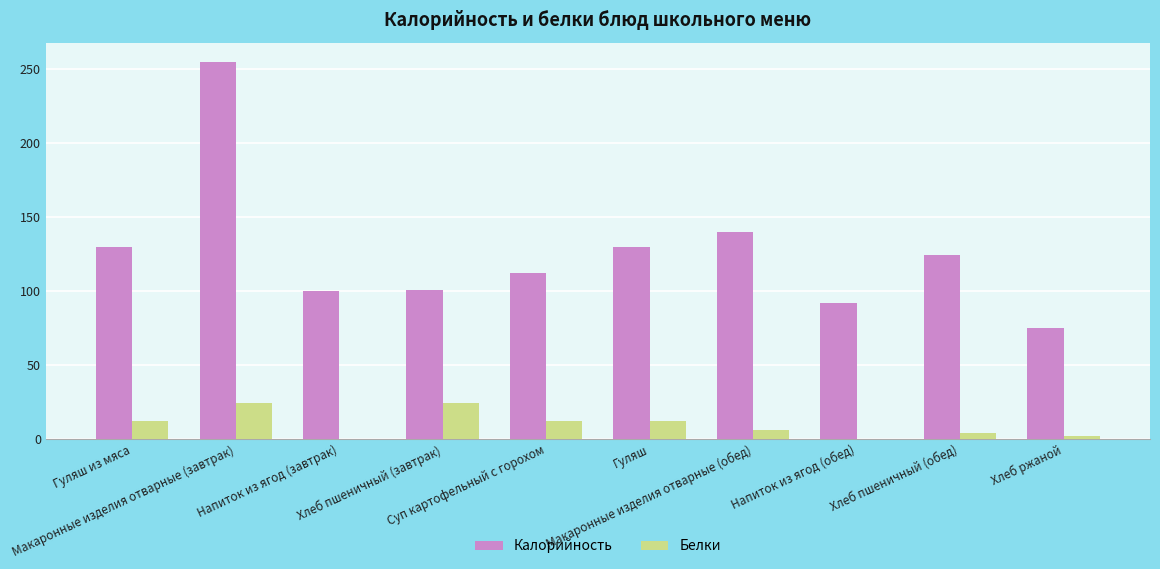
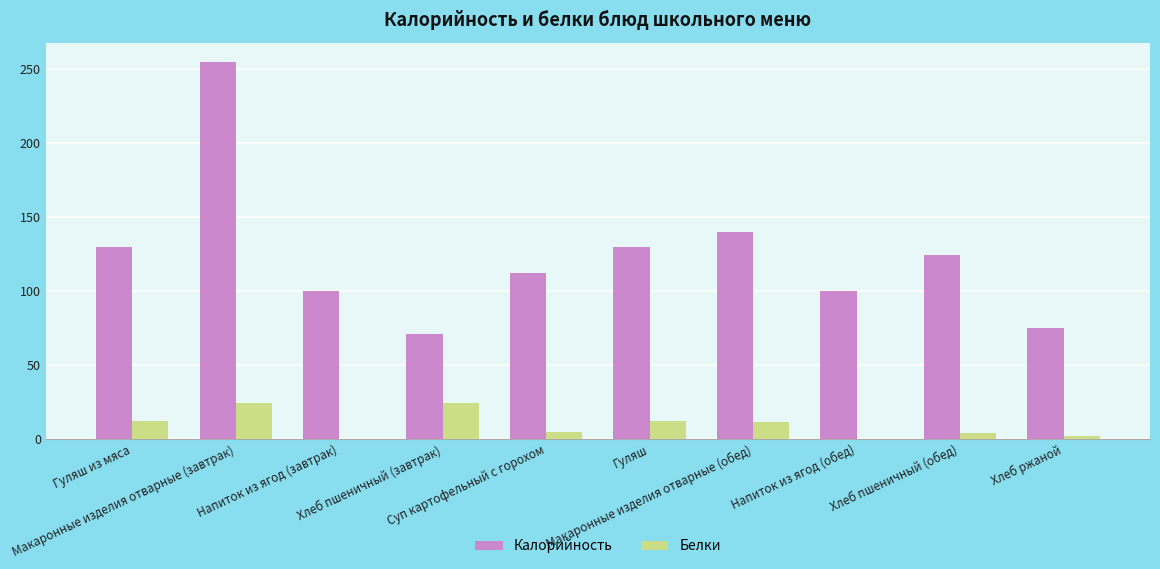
  {
    "Калорийность": {
      "Гуляш из мяса": 130,
      "Макаронные изделия отварные (завтрак)": 255,
      "Напиток из ягод (завтрак)": 100,
-     "Хлеб пшеничный (завтрак)": 101,
+     "Хлеб пшеничный (завтрак)": 71,
      "Суп картофельный с горохом": 112,
      "Гуляш": 130,
      "Макаронные изделия отварные (обед)": 140,
-     "Напиток из ягод (обед)": 92,
+     "Напиток из ягод (обед)": 100,
      "Хлеб пшеничный (обед)": 124,
      "Хлеб ржаной": 75
    },
    "Белки": {
      "Гуляш из мяса": 13,
      "Макаронные изделия отварные (завтрак)": 24,
      "Хлеб пшеничный (завтрак)": 24,
-     "Суп картофельный с горохом": 12,
+     "Суп картофельный с горохом": 5,
      "Гуляш": 13,
-     "Макаронные изделия отварные (обед)": 6,
+     "Макаронные изделия отварные (обед)": 12,
      "Хлеб пшеничный (обед)": 4,
      "Хлеб ржаной": 2
    }
  }
